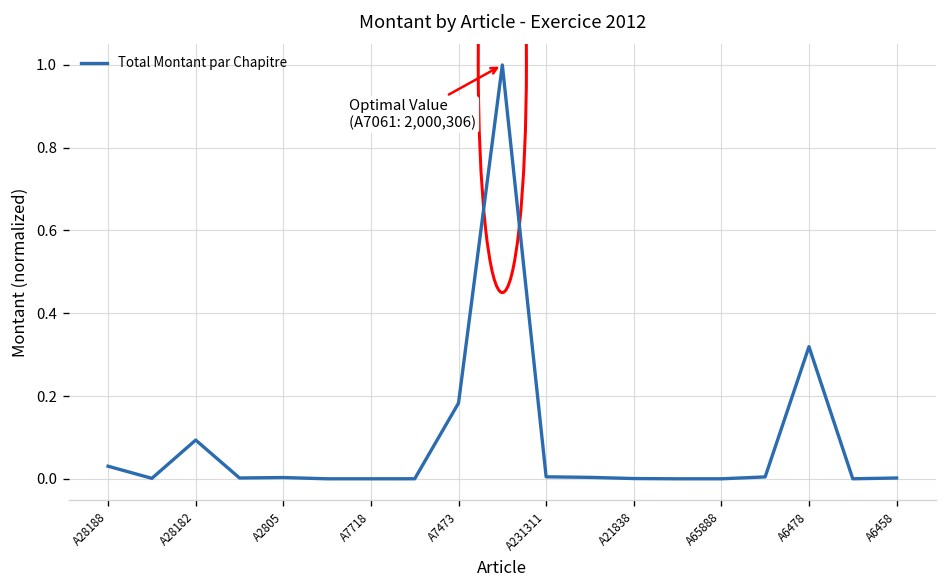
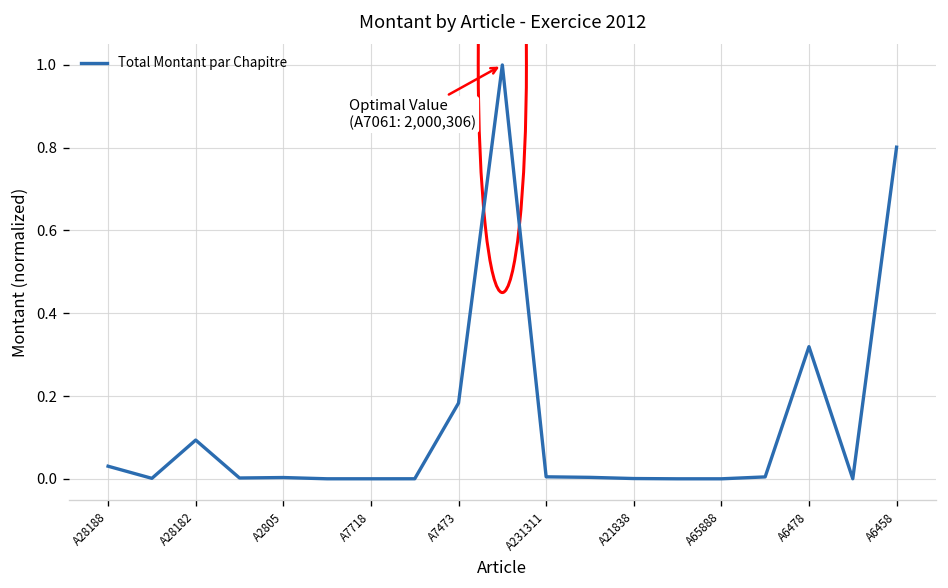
  {
    "A28188": 0.03,
    "A28182": 0.09,
    "A2805": 0.00,
    "A7718": 0.00,
    "A7473": 0.18,
    "A231311": 0.00,
    "A21838": 0.00,
    "A65888": 0.00,
    "A6478": 0.32,
-   "A6458": 0.00
+   "A6458": 0.80
  }
